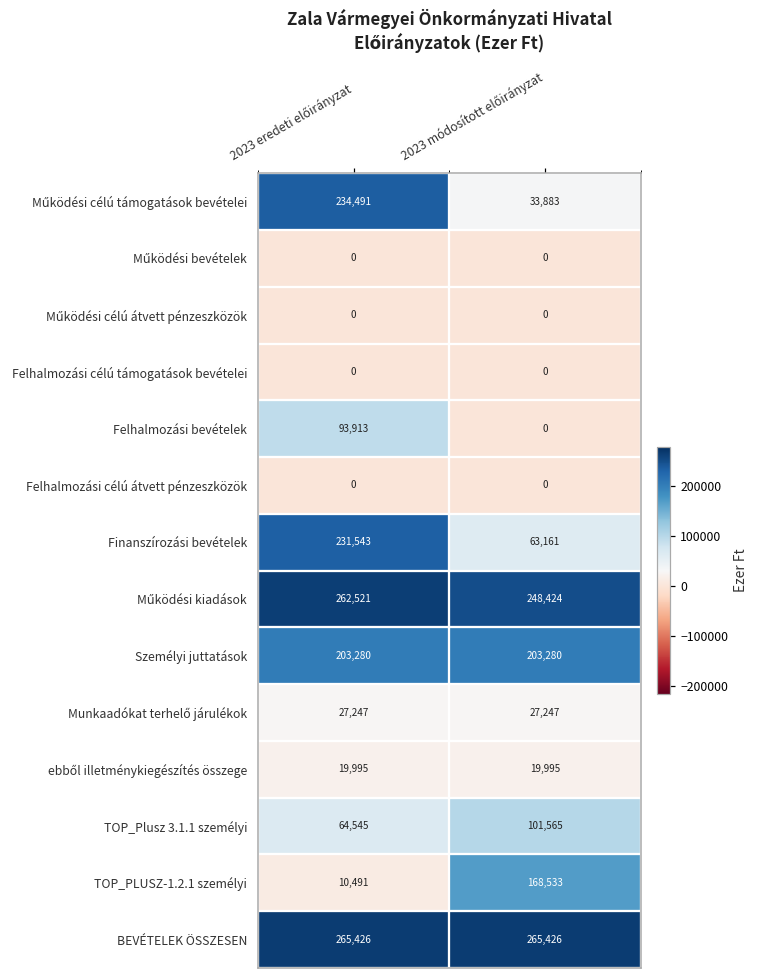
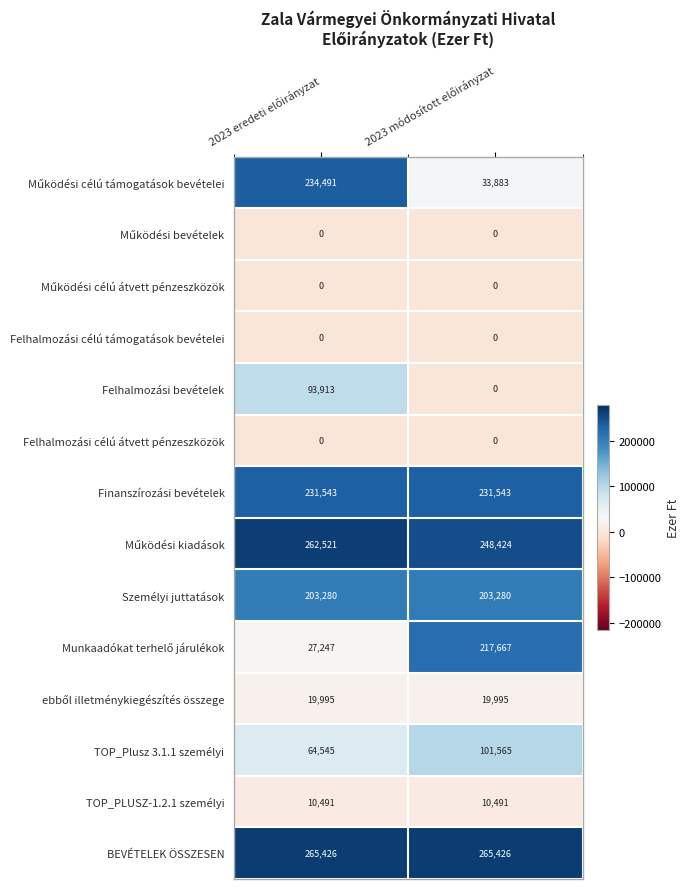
  {
    "Működési célú támogatások bevételei": {
      "2023 eredeti előirányzat": "234,491",
      "2023 módosított előirányzat": "33,883"
    },
    "Működési bevételek": {
      "2023 eredeti előirányzat": "0",
      "2023 módosított előirányzat": "0"
    },
    "Működési célú átvett pénzeszközök": {
      "2023 eredeti előirányzat": "0",
      "2023 módosított előirányzat": "0"
    },
    "Felhalmozási célú támogatások bevételei": {
      "2023 eredeti előirányzat": "0",
      "2023 módosított előirányzat": "0"
    },
    "Felhalmozási bevételek": {
      "2023 eredeti előirányzat": "93,913",
      "2023 módosított előirányzat": "0"
    },
    "Felhalmozási célú átvett pénzeszközök": {
      "2023 eredeti előirányzat": "0",
      "2023 módosított előirányzat": "0"
    },
    "Finanszírozási bevételek": {
      "2023 eredeti előirányzat": "231,543",
-     "2023 módosított előirányzat": "63,161"
+     "2023 módosított előirányzat": "231,543"
    },
    "Működési kiadások": {
      "2023 eredeti előirányzat": "262,521",
      "2023 módosított előirányzat": "248,424"
    },
    "Személyi juttatások": {
      "2023 eredeti előirányzat": "203,280",
      "2023 módosított előirányzat": "203,280"
    },
    "Munkaadókat terhelő járulékok": {
      "2023 eredeti előirányzat": "27,247",
-     "2023 módosított előirányzat": "27,247"
+     "2023 módosított előirányzat": "217,667"
    },
    "ebből illetménykiegészítés összege": {
      "2023 eredeti előirányzat": "19,995",
      "2023 módosított előirányzat": "19,995"
    },
    "TOP_Plusz 3.1.1 személyi": {
      "2023 eredeti előirányzat": "64,545",
      "2023 módosított előirányzat": "101,565"
    },
    "TOP_PLUSZ-1.2.1 személyi": {
      "2023 eredeti előirányzat": "10,491",
-     "2023 módosított előirányzat": "168,533"
+     "2023 módosított előirányzat": "10,491"
    },
    "BEVÉTELEK ÖSSZESEN": {
      "2023 eredeti előirányzat": "265,426",
      "2023 módosított előirányzat": "265,426"
    }
  }
